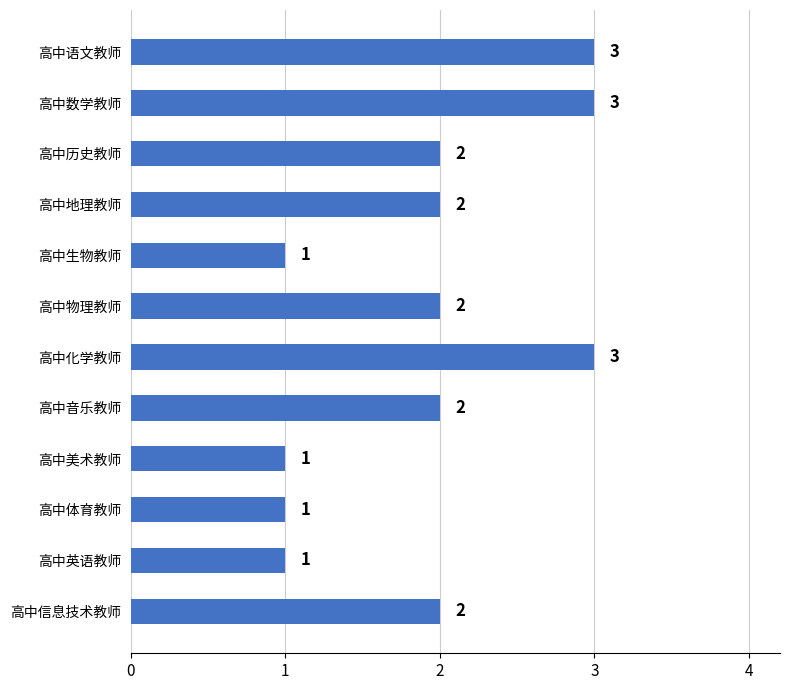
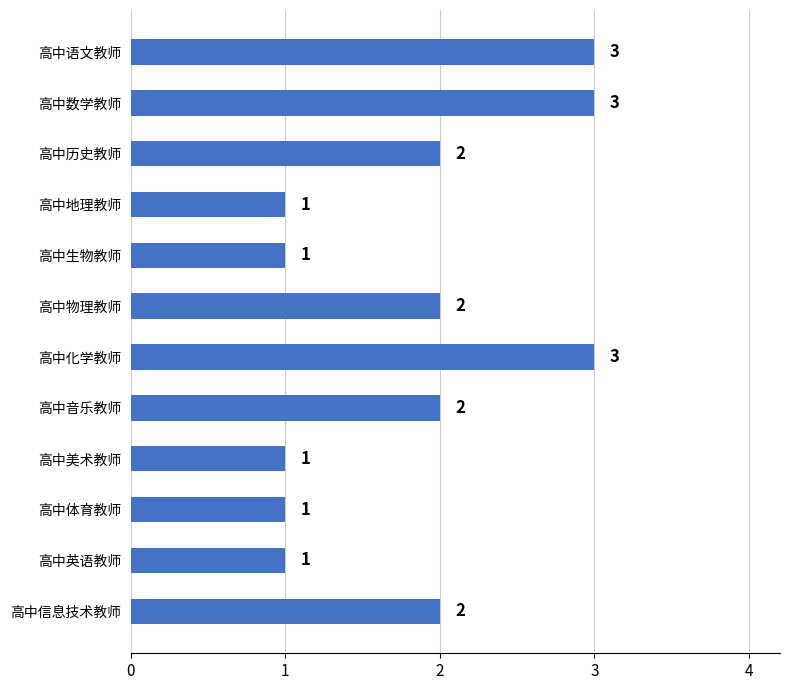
  {
    "高中语文教师": 3,
    "高中数学教师": 3,
    "高中历史教师": 2,
-   "高中地理教师": 2,
+   "高中地理教师": 1,
    "高中生物教师": 1,
    "高中物理教师": 2,
    "高中化学教师": 3,
    "高中音乐教师": 2,
    "高中美术教师": 1,
    "高中体育教师": 1,
    "高中英语教师": 1,
    "高中信息技术教师": 2
  }
